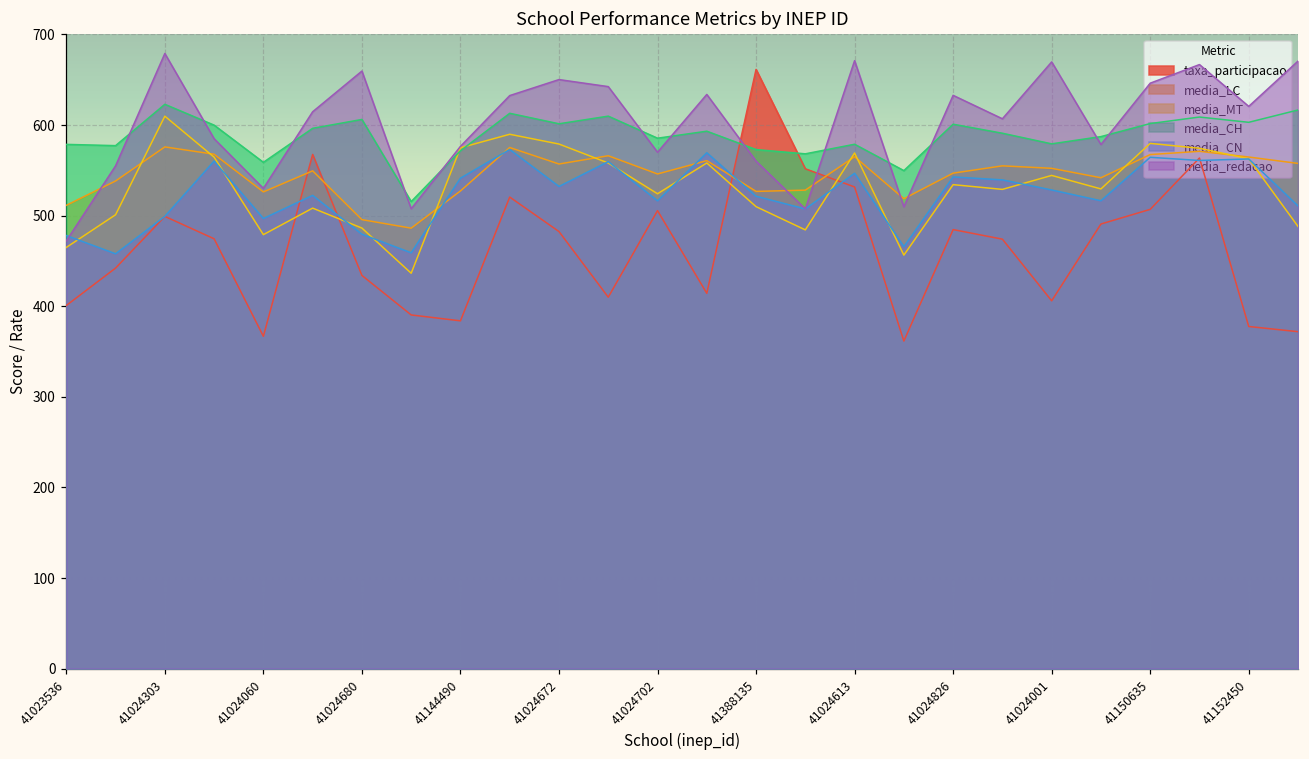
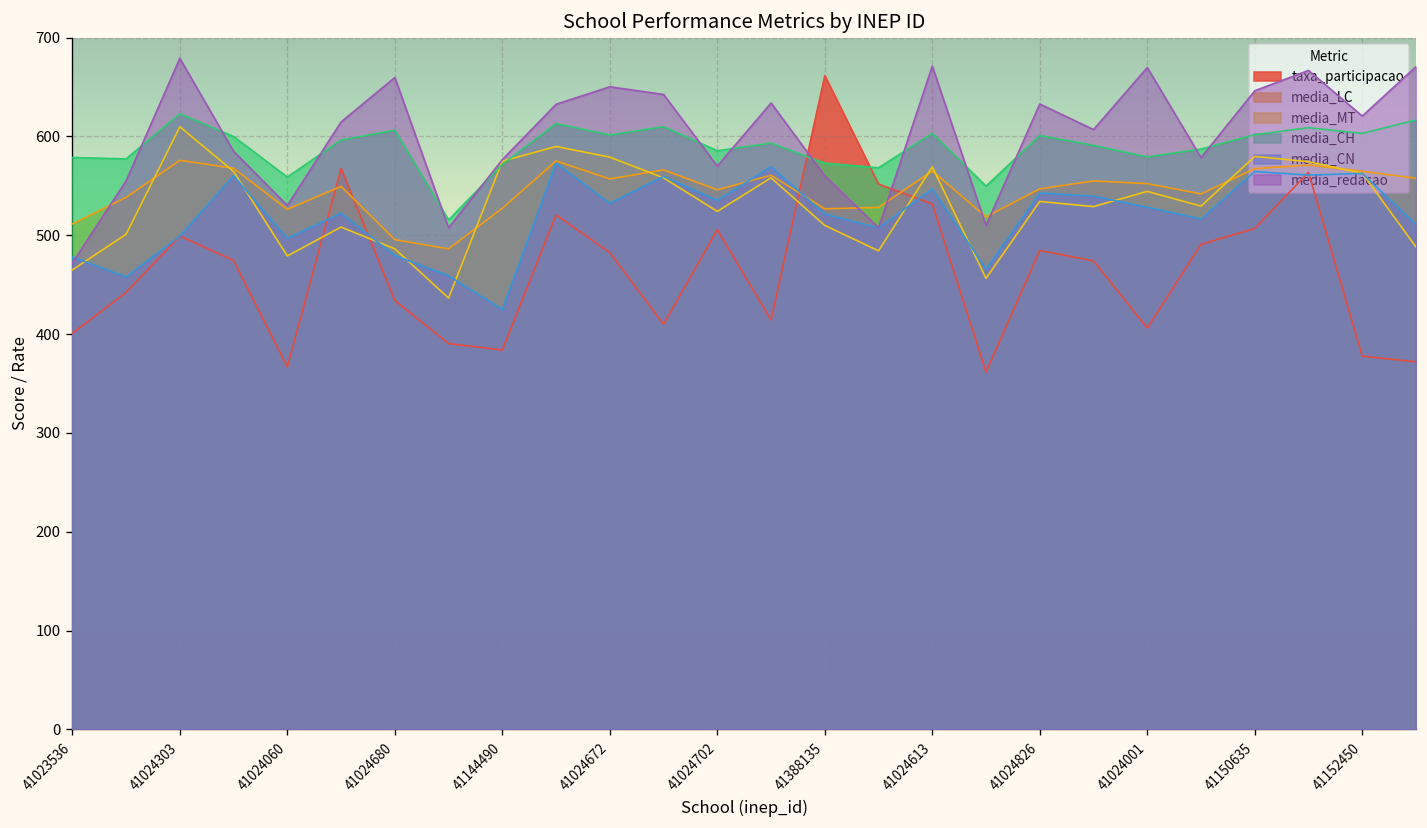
  {
    "taxa_participacao": {
      "41023536": 400,
      "41024060": 370,
      "41024680": 430,
      "41144490": 380,
      "41024672": 480,
      "41024702": 510,
      "41388135": 660,
      "41024613": 530,
      "41024826": 480,
      "41024001": 410,
      "41150635": 510,
      "41152450": 380
    },
    "media_CH": {
      "41023536": 580,
      "41024303": 620,
      "41024060": 560,
      "41024680": 610,
      "41144490": 570,
      "41024672": 600,
      "41024702": 590,
      "41388135": 570,
-     "41024613": 580,
+     "41024613": 600,
      "41024826": 600,
      "41024001": 580
    },
    "media_CN": {
      "41023536": 480,
      "41024060": 500,
      "41024680": 480,
-     "41144490": 540,
+     "41144490": 420,
      "41024672": 530,
-     "41024702": 520,
+     "41024702": 540,
      "41388135": 520,
      "41024613": 550,
      "41024826": 540,
      "41024001": 530
    },
    "media_redacao": {
      "41023536": 470,
      "41024303": 680,
      "41024060": 530,
      "41024680": 660,
      "41024672": 650,
      "41024702": 570,
      "41388135": 560,
      "41024613": 670,
      "41024826": 630,
      "41024001": 670
    }
  }
